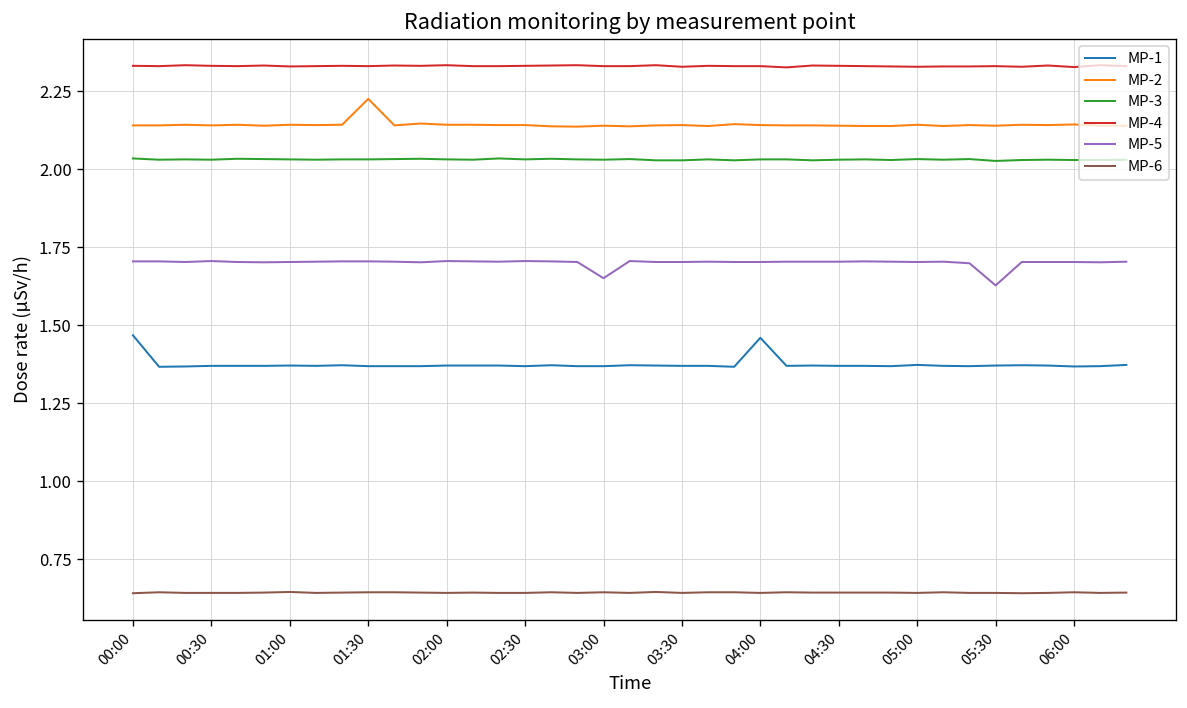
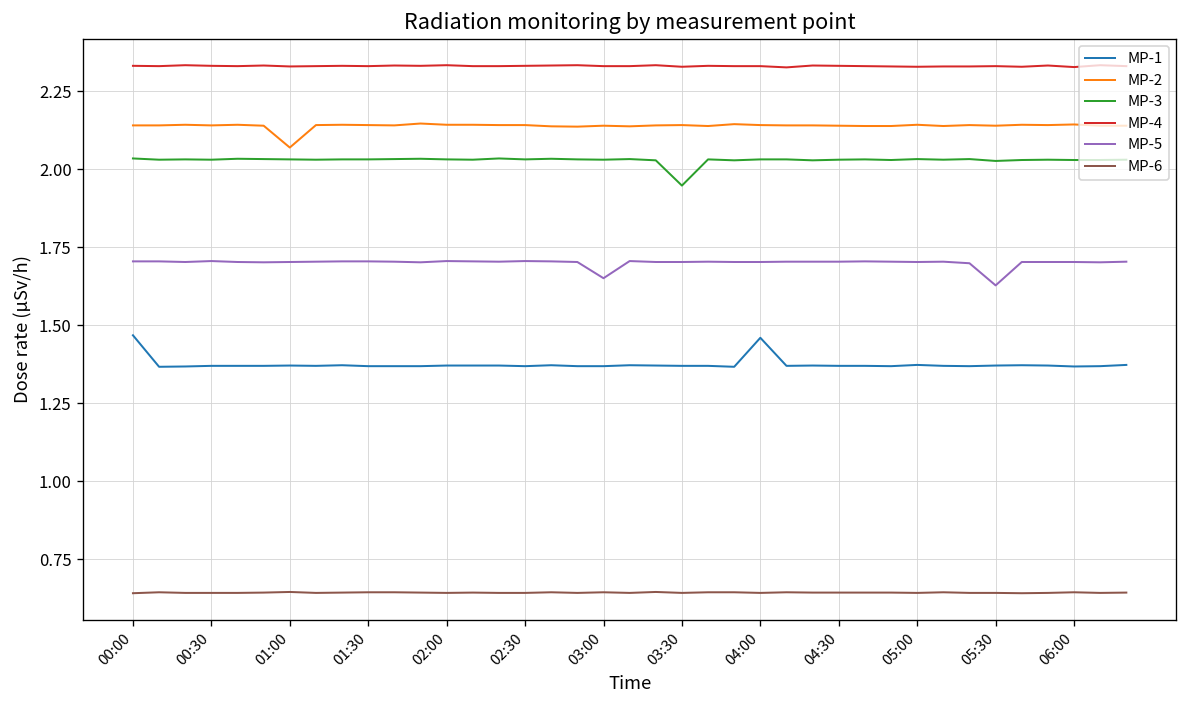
  {
    "MP-1": {
      "00:00": 1.47,
      "00:30": 1.37,
      "01:00": 1.37,
      "01:30": 1.37,
      "02:00": 1.37,
      "02:30": 1.37,
      "03:00": 1.37,
      "03:30": 1.37,
      "04:00": 1.46,
      "04:30": 1.37,
      "05:00": 1.37,
      "05:30": 1.37,
      "06:00": 1.37
    },
    "MP-2": {
      "00:00": 2.14,
      "00:30": 2.14,
-     "01:00": 2.14,
-     "01:30": 2.23,
+     "01:00": 2.07,
+     "01:30": 2.14,
      "02:00": 2.14,
      "02:30": 2.14,
      "03:00": 2.14,
      "03:30": 2.14,
      "04:00": 2.14,
      "04:30": 2.14,
      "05:00": 2.14,
      "05:30": 2.14,
      "06:00": 2.14
    },
    "MP-3": {
      "00:00": 2.04,
      "00:30": 2.03,
      "01:00": 2.03,
      "01:30": 2.03,
      "02:00": 2.03,
      "02:30": 2.03,
      "03:00": 2.03,
-     "03:30": 2.03,
+     "03:30": 1.95,
      "04:00": 2.03,
      "04:30": 2.03,
      "05:00": 2.03,
      "05:30": 2.03,
      "06:00": 2.03
    },
    "MP-4": {
      "00:00": 2.33,
      "00:30": 2.33,
      "01:00": 2.33,
      "01:30": 2.33,
      "02:00": 2.33,
      "02:30": 2.33,
      "03:00": 2.33,
      "03:30": 2.33,
      "04:00": 2.33,
      "04:30": 2.33,
      "05:00": 2.33,
      "05:30": 2.33,
      "06:00": 2.33
    },
    "MP-5": {
      "00:00": 1.71,
      "00:30": 1.71,
      "01:00": 1.70,
      "01:30": 1.71,
      "02:00": 1.71,
      "02:30": 1.71,
      "03:00": 1.65,
      "03:30": 1.70,
      "04:00": 1.70,
      "04:30": 1.70,
      "05:00": 1.70,
      "05:30": 1.63,
      "06:00": 1.70
    },
    "MP-6": {
      "00:00": 0.64,
      "00:30": 0.64,
      "01:00": 0.65,
      "01:30": 0.64,
      "02:00": 0.64,
      "02:30": 0.64,
      "03:00": 0.64,
      "03:30": 0.64,
      "04:00": 0.64,
      "04:30": 0.64,
      "05:00": 0.64,
      "05:30": 0.64,
      "06:00": 0.64
    }
  }
